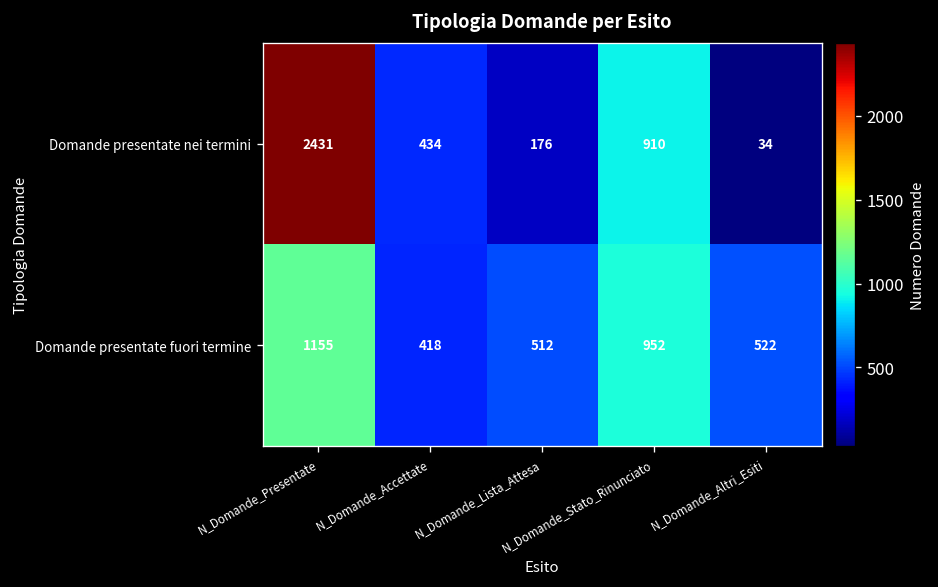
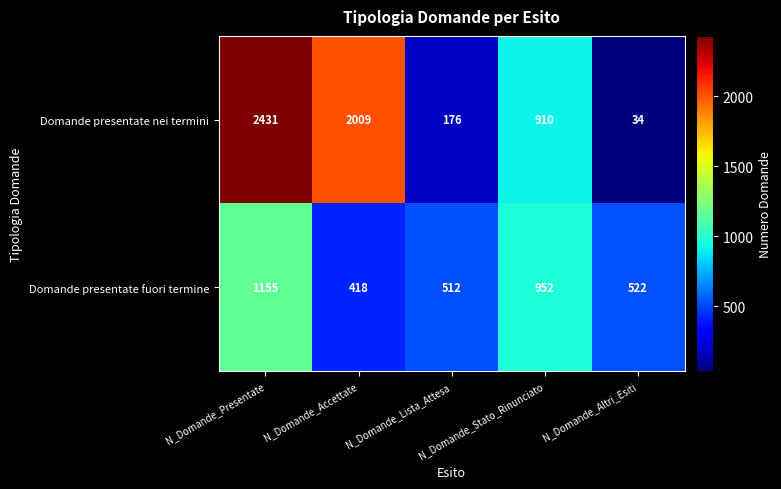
  {
    "Domande presentate nei termini": {
      "N_Domande_Presentate": 2431,
-     "N_Domande_Accettate": 434,
+     "N_Domande_Accettate": 2009,
      "N_Domande_Lista_Attesa": 176,
      "N_Domande_Stato_Rinunciato": 910,
      "N_Domande_Altri_Esiti": 34
    },
    "Domande presentate fuori termine": {
      "N_Domande_Presentate": 1155,
      "N_Domande_Accettate": 418,
      "N_Domande_Lista_Attesa": 512,
      "N_Domande_Stato_Rinunciato": 952,
      "N_Domande_Altri_Esiti": 522
    }
  }
